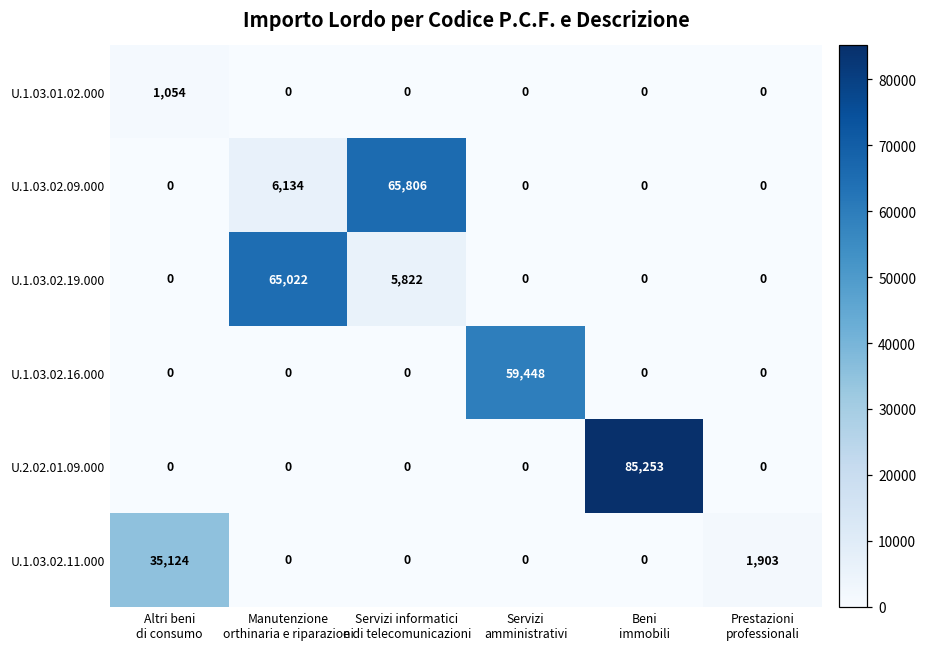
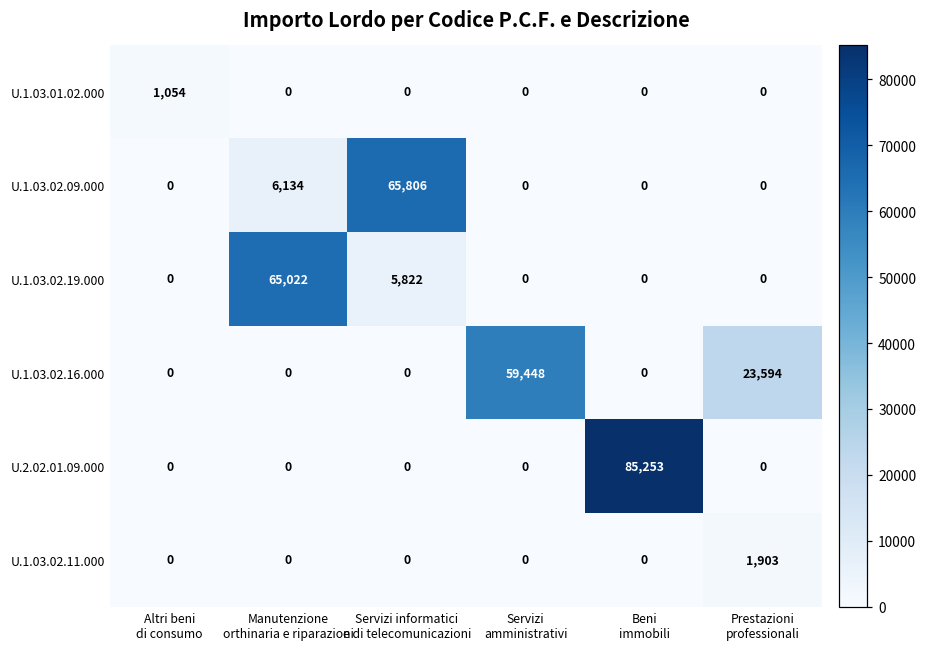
  {
    "U.1.03.01.02.000": {
      "Altri beni di consumo": "1,054",
      "Manutenzione orthinaria e riparazioni": "0",
      "Servizi informatici e di telecomunicazioni": "0",
      "Servizi amministrativi": "0",
      "Beni immobili": "0",
      "Prestazioni professionali": "0"
    },
    "U.1.03.02.09.000": {
      "Altri beni di consumo": "0",
      "Manutenzione orthinaria e riparazioni": "6,134",
      "Servizi informatici e di telecomunicazioni": "65,806",
      "Servizi amministrativi": "0",
      "Beni immobili": "0",
      "Prestazioni professionali": "0"
    },
    "U.1.03.02.19.000": {
      "Altri beni di consumo": "0",
      "Manutenzione orthinaria e riparazioni": "65,022",
      "Servizi informatici e di telecomunicazioni": "5,822",
      "Servizi amministrativi": "0",
      "Beni immobili": "0",
      "Prestazioni professionali": "0"
    },
    "U.1.03.02.16.000": {
      "Altri beni di consumo": "0",
      "Manutenzione orthinaria e riparazioni": "0",
      "Servizi informatici e di telecomunicazioni": "0",
      "Servizi amministrativi": "59,448",
      "Beni immobili": "0",
-     "Prestazioni professionali": "0"
+     "Prestazioni professionali": "23,594"
    },
    "U.2.02.01.09.000": {
      "Altri beni di consumo": "0",
      "Manutenzione orthinaria e riparazioni": "0",
      "Servizi informatici e di telecomunicazioni": "0",
      "Servizi amministrativi": "0",
      "Beni immobili": "85,253",
      "Prestazioni professionali": "0"
    },
    "U.1.03.02.11.000": {
-     "Altri beni di consumo": "35,124",
+     "Altri beni di consumo": "0",
      "Manutenzione orthinaria e riparazioni": "0",
      "Servizi informatici e di telecomunicazioni": "0",
      "Servizi amministrativi": "0",
      "Beni immobili": "0",
      "Prestazioni professionali": "1,903"
    }
  }
